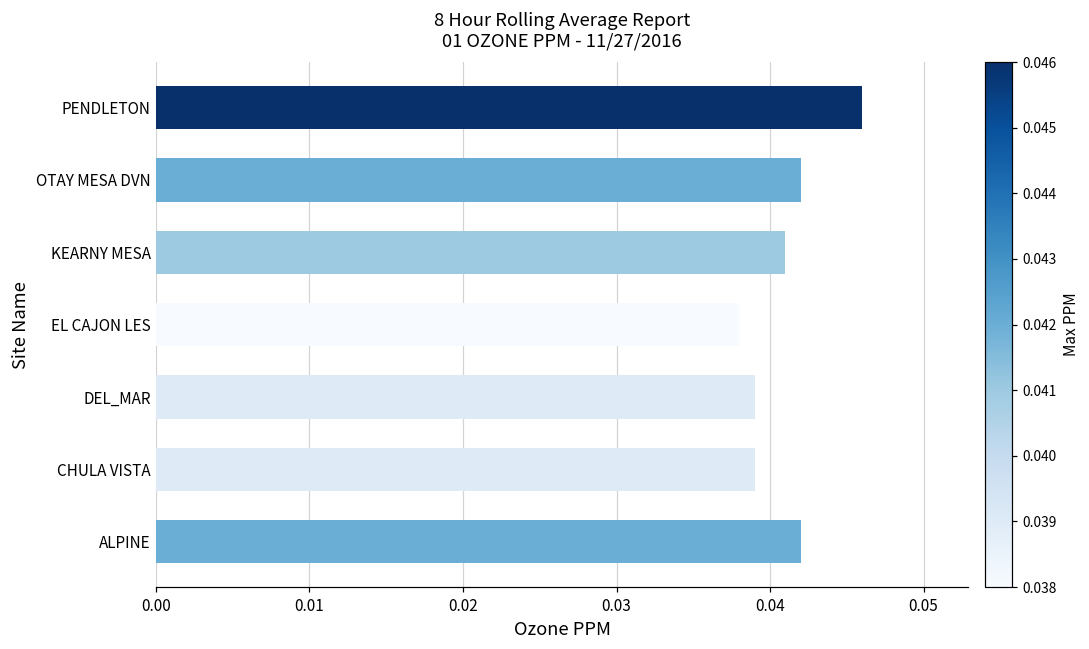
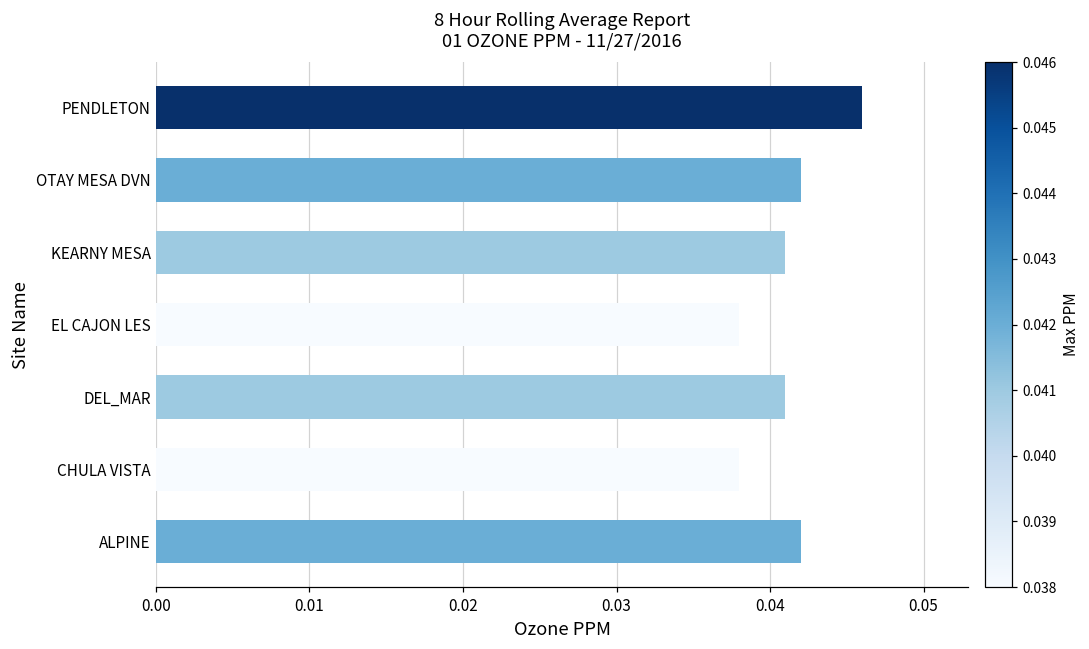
  {
    "PENDLETON": 0.046,
    "OTAY MESA DVN": 0.042,
    "KEARNY MESA": 0.041,
    "EL CAJON LES": 0.038,
-   "DEL_MAR": 0.039,
-   "CHULA VISTA": 0.039,
+   "DEL_MAR": 0.041,
+   "CHULA VISTA": 0.038,
    "ALPINE": 0.042
  }
